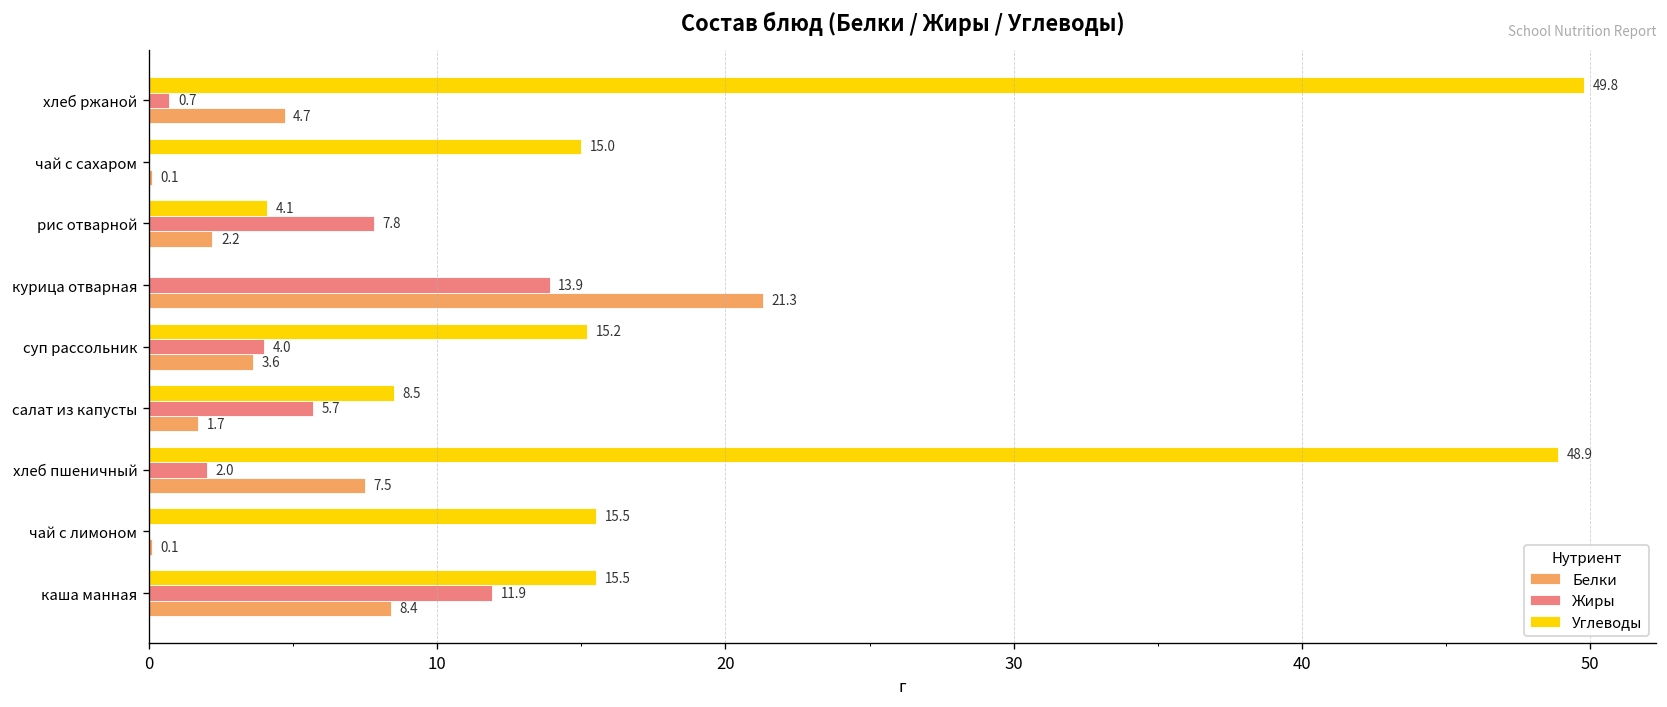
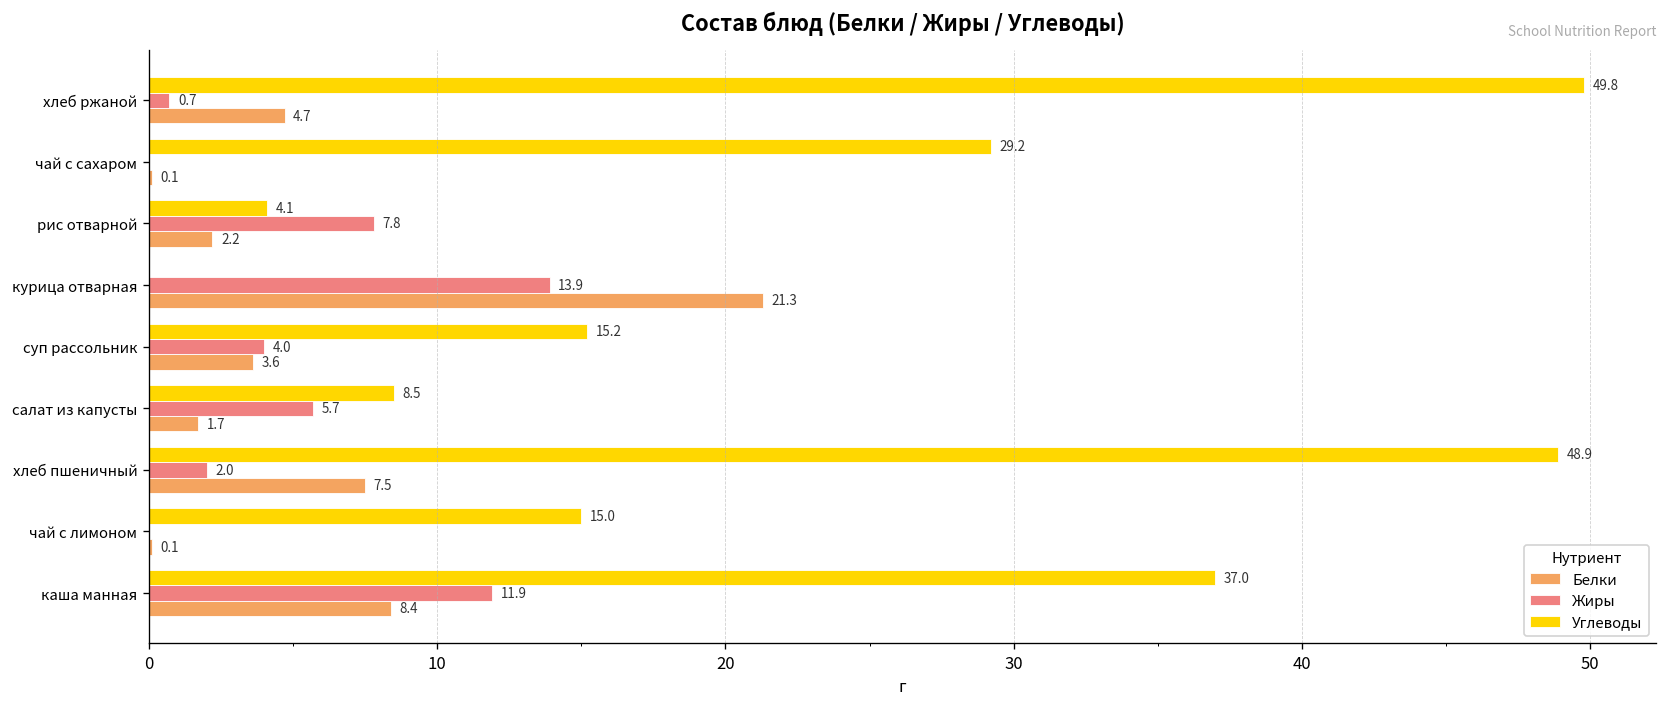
  {
    "Углеводы": {
      "хлеб ржаной": 49.8,
-     "чай с сахаром": 15.0,
+     "чай с сахаром": 29.2,
      "рис отварной": 4.1,
      "суп рассольник": 15.2,
      "салат из капусты": 8.5,
      "хлеб пшеничный": 48.9,
-     "чай с лимоном": 15.5,
-     "каша манная": 15.5
+     "чай с лимоном": 15.0,
+     "каша манная": 37.0
    }
  }
